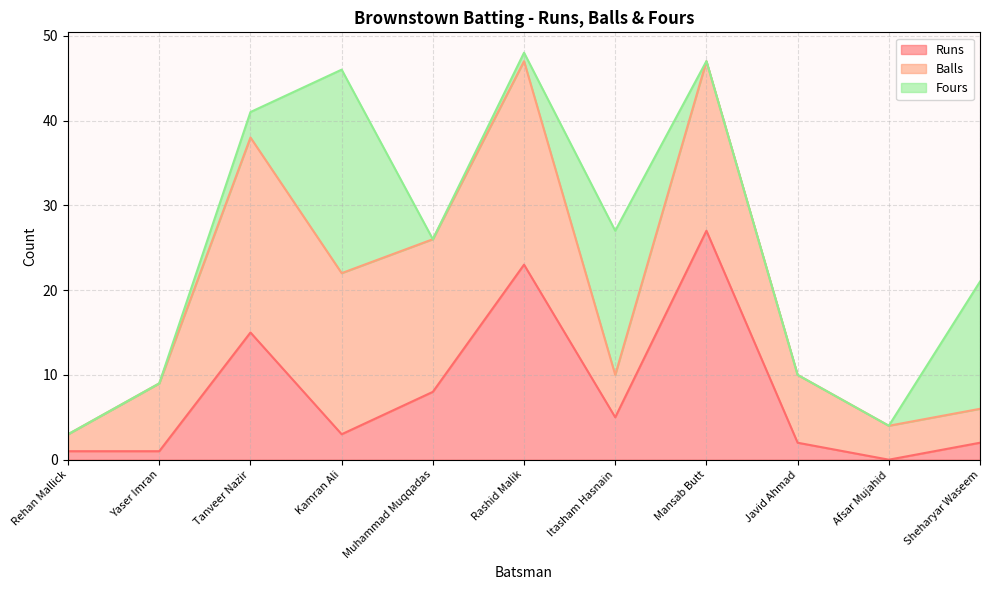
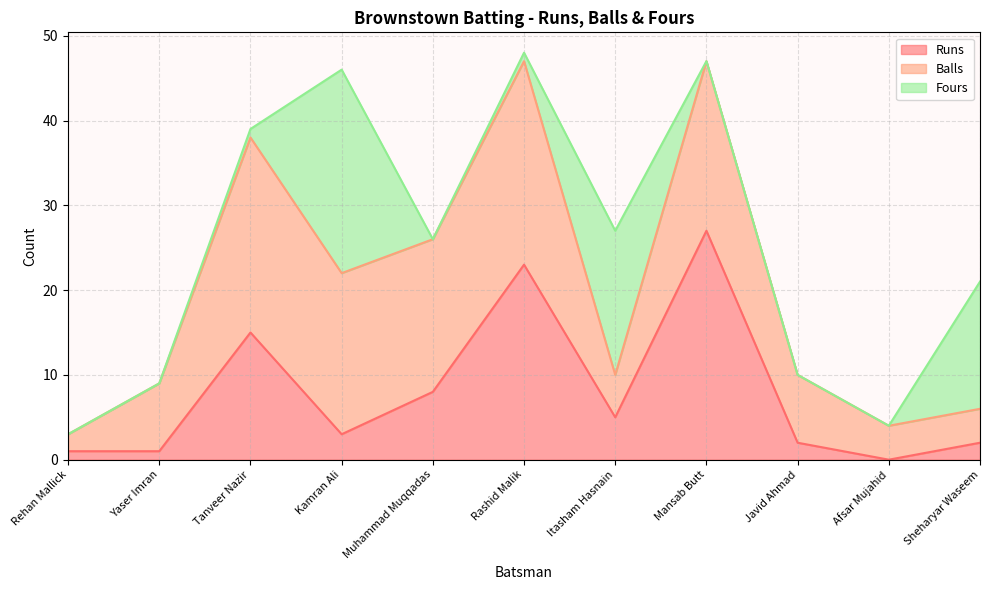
  {
    "Fours": {
-     "Tanveer Nazir": 3,
+     "Tanveer Nazir": 1,
      "Kamran Ali": 24,
      "Rashid Malik": 1,
      "Itasham Hasnain": 17,
      "Sheharyar Waseem": 15
    }
  }
